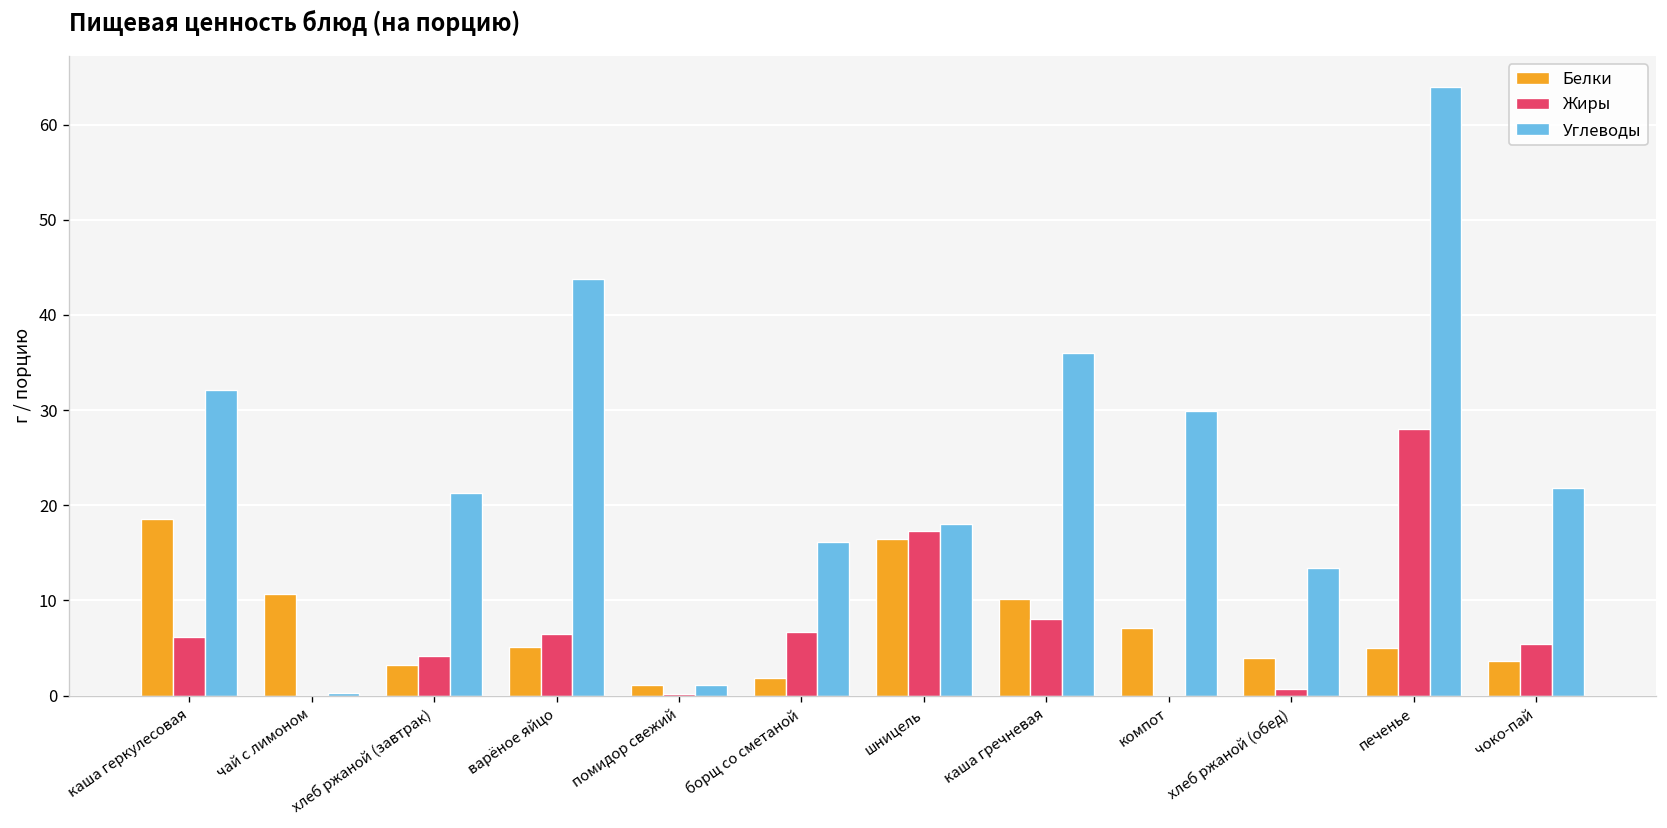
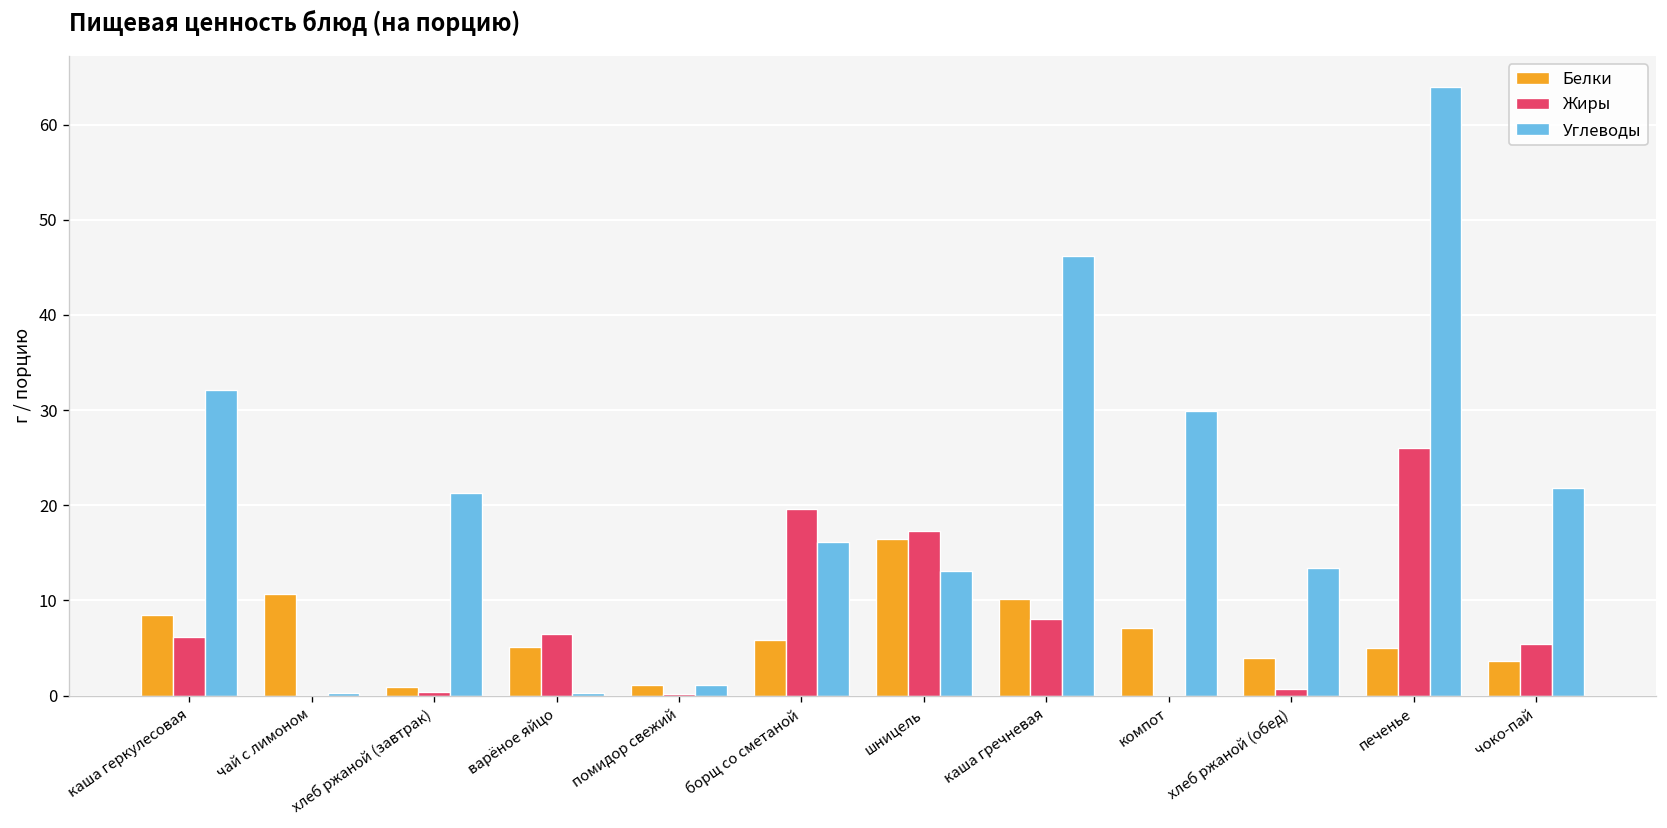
  {
    "Белки": {
-     "каша геркулесовая": 19,
+     "каша геркулесовая": 8,
      "чай с лимоном": 11,
-     "хлеб ржаной (завтрак)": 3,
+     "хлеб ржаной (завтрак)": 1,
      "варёное яйцо": 5,
      "помидор свежий": 1,
-     "борщ со сметаной": 2,
+     "борщ со сметаной": 6,
      "шницель": 17,
      "каша гречневая": 10,
      "компот": 7,
      "хлеб ржаной (обед)": 4,
      "печенье": 5,
      "чоко-пай": 4
    },
    "Жиры": {
      "каша геркулесовая": 6,
-     "хлеб ржаной (завтрак)": 4,
+     "хлеб ржаной (завтрак)": 0,
      "варёное яйцо": 7,
-     "борщ со сметаной": 7,
+     "борщ со сметаной": 20,
      "шницель": 17,
      "каша гречневая": 8,
      "компот": 0,
      "хлеб ржаной (обед)": 1,
-     "печенье": 28,
+     "печенье": 26,
      "чоко-пай": 5
    },
    "Углеводы": {
      "каша геркулесовая": 32,
      "хлеб ржаной (завтрак)": 21,
-     "варёное яйцо": 44,
+     "варёное яйцо": 0,
      "помидор свежий": 1,
      "борщ со сметаной": 16,
-     "шницель": 18,
-     "каша гречневая": 36,
+     "шницель": 13,
+     "каша гречневая": 46,
      "компот": 30,
      "хлеб ржаной (обед)": 13,
      "печенье": 64,
      "чоко-пай": 22
    }
  }
